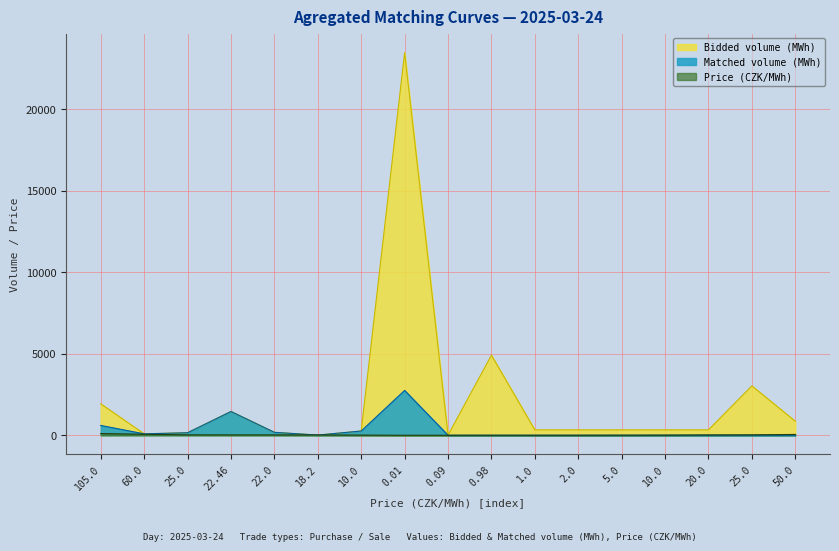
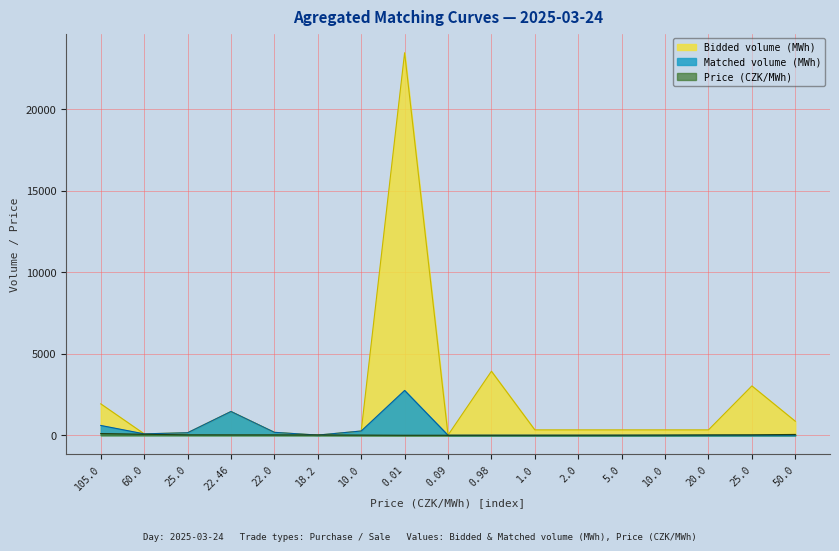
  {
    "Bidded volume (MWh)": {
      "105.0": 1900,
      "0.01": 23500,
-     "0.98": 4900,
+     "0.98": 3900,
      "1.0": 300,
      "2.0": 300,
      "5.0": 300,
      "20.0": 300,
      "50.0": 900
    },
    "Matched volume (MWh)": {
      "105.0": 600,
      "0.01": 2700
    },
    "Price (CZK/MWh)": {
      "105.0": 100,
      "22.46": 0,
      "22.0": 0,
      "0.01": 0
    }
  }
